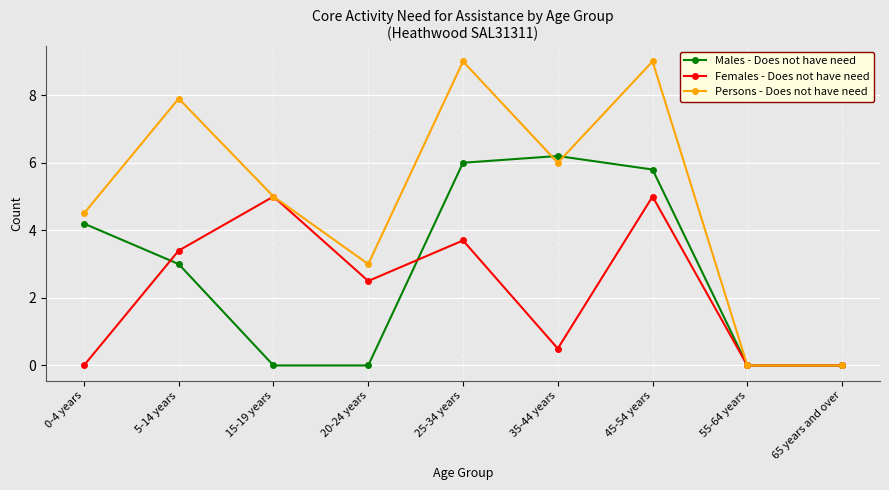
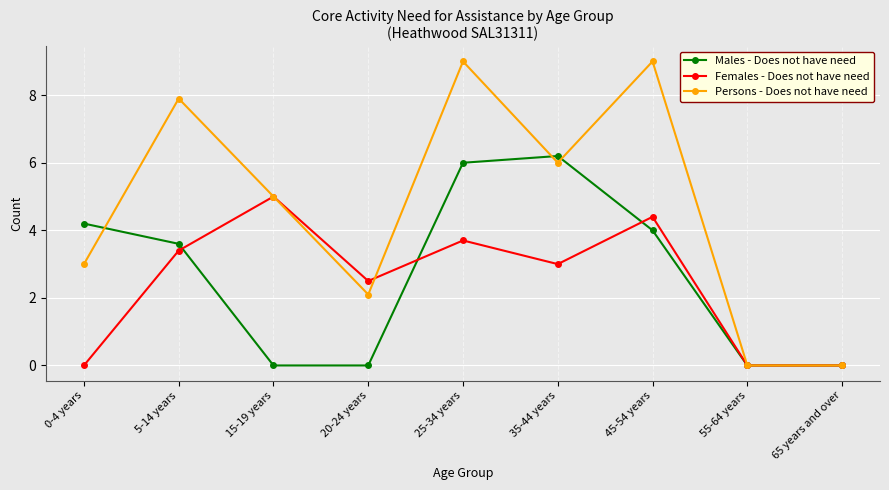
  {
    "Males - Does not have need": {
      "0-4 years": 4.2,
-     "5-14 years": 3.0,
+     "5-14 years": 3.6,
      "15-19 years": 0.0,
      "20-24 years": 0.0,
      "25-34 years": 6.0,
      "35-44 years": 6.2,
-     "45-54 years": 5.8
+     "45-54 years": 4.0
    },
    "Females - Does not have need": {
      "0-4 years": 0.0,
      "5-14 years": 3.4,
      "20-24 years": 2.5,
      "25-34 years": 3.7,
-     "35-44 years": 0.5,
-     "45-54 years": 5.0
+     "35-44 years": 3.0,
+     "45-54 years": 4.4
    },
    "Persons - Does not have need": {
-     "0-4 years": 4.5,
+     "0-4 years": 3.0,
      "5-14 years": 7.9,
-     "20-24 years": 3.0,
+     "20-24 years": 2.1,
      "25-34 years": 9.0,
      "35-44 years": 6.0,
      "45-54 years": 9.0
    }
  }
